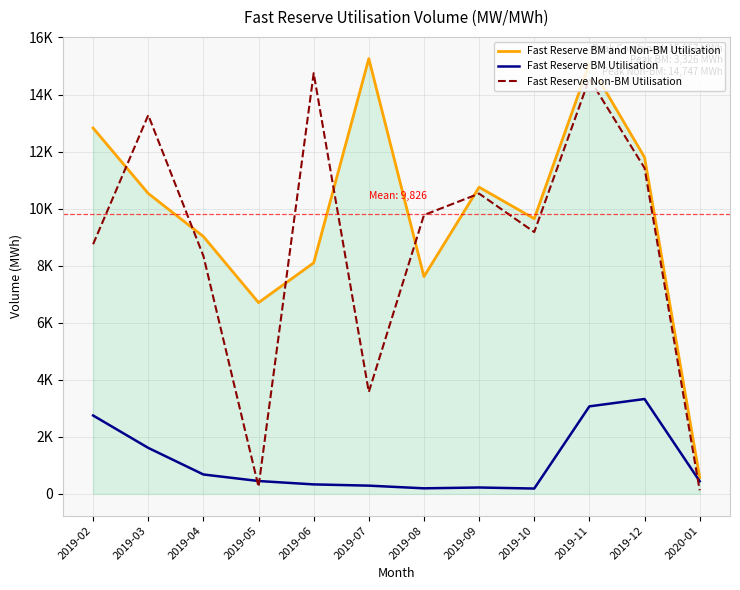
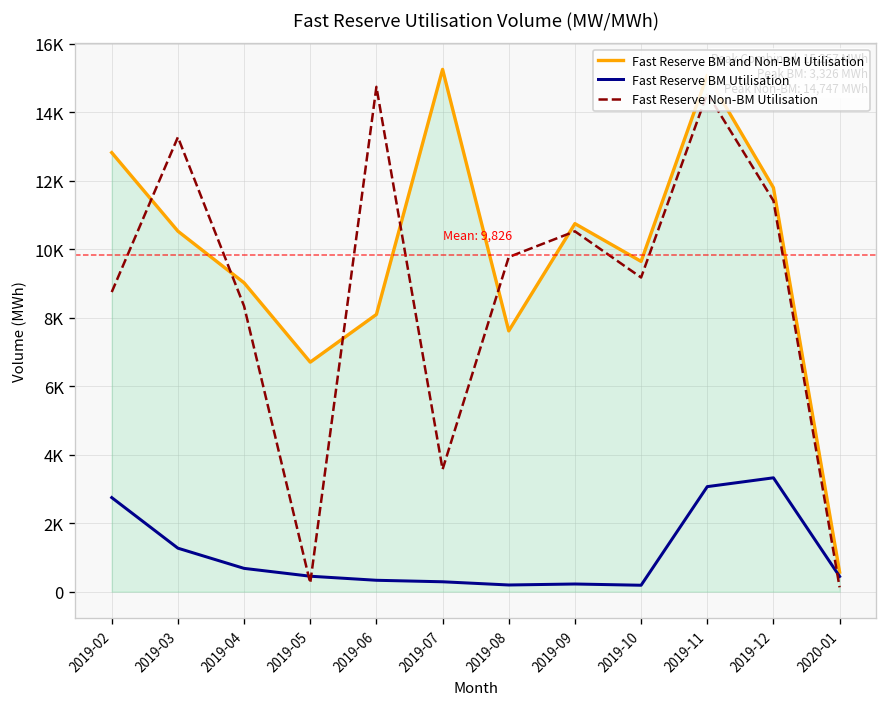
  {
    "Fast Reserve BM and Non-BM Utilisation": {
      "2019-02": 12800,
      "2019-03": 10500,
      "2019-04": 9000,
      "2019-05": 6700,
      "2019-06": 8100,
      "2019-07": 15300,
      "2019-08": 7600,
      "2019-09": 10800,
      "2019-10": 9600,
      "2019-12": 11800,
      "2020-01": 600
    },
    "Fast Reserve BM Utilisation": {
      "2019-02": 2700,
-     "2019-03": 1600,
+     "2019-03": 1300,
      "2019-04": 700,
      "2019-05": 500,
      "2019-06": 300,
      "2019-07": 300,
      "2019-08": 200,
      "2019-09": 200,
      "2019-10": 200,
      "2019-11": 3100,
      "2019-12": 3300,
      "2020-01": 400
    },
    "Fast Reserve Non-BM Utilisation": {
      "2019-02": 8800,
      "2019-03": 13300,
      "2019-04": 8300,
      "2019-05": 300,
      "2019-06": 14700,
      "2019-07": 3600,
      "2019-09": 10500,
      "2019-10": 9200,
      "2019-12": 11400,
      "2020-01": 100
    }
  }
